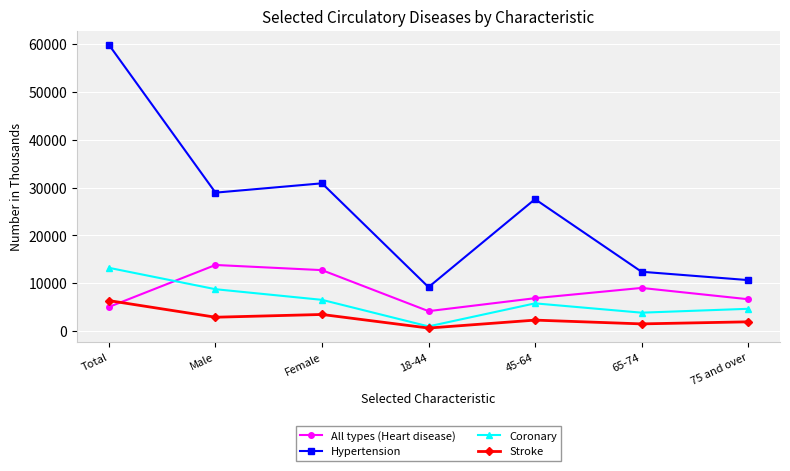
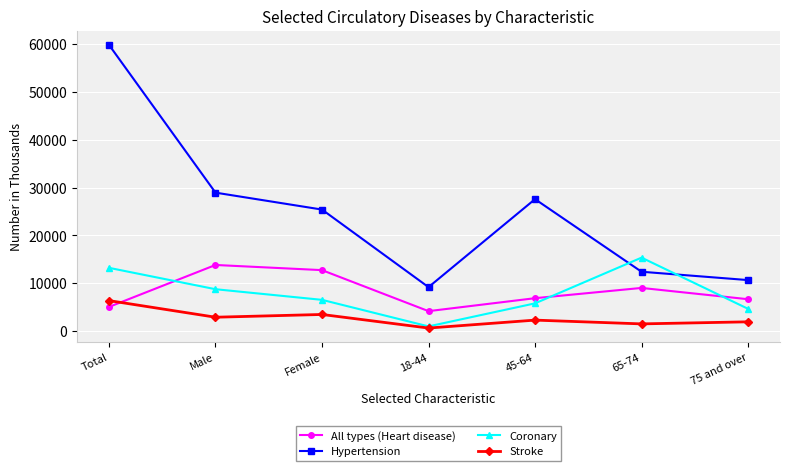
  {
    "All types (Heart disease)": {
      "Total": 5000,
      "Male": 14000,
      "Female": 13000,
      "18-44": 4000,
      "45-64": 7000,
      "65-74": 9000,
      "75 and over": 7000
    },
    "Hypertension": {
      "Total": 60000,
      "Male": 29000,
-     "Female": 31000,
+     "Female": 25000,
      "18-44": 9000,
      "45-64": 28000,
      "65-74": 12000,
      "75 and over": 11000
    },
    "Coronary": {
      "Total": 13000,
      "Male": 9000,
      "Female": 7000,
      "45-64": 6000,
-     "65-74": 4000,
+     "65-74": 15000,
      "75 and over": 5000
    },
    "Stroke": {
      "Total": 6000,
      "Male": 3000,
      "Female": 3000,
      "45-64": 2000,
      "65-74": 2000,
      "75 and over": 2000
    }
  }
